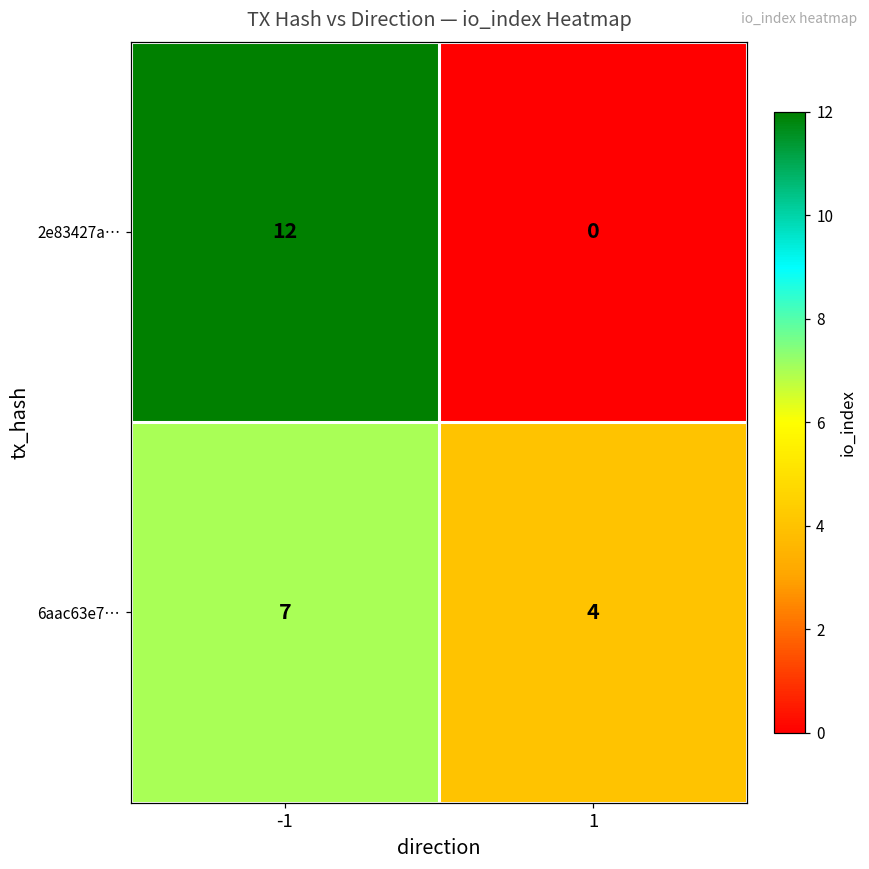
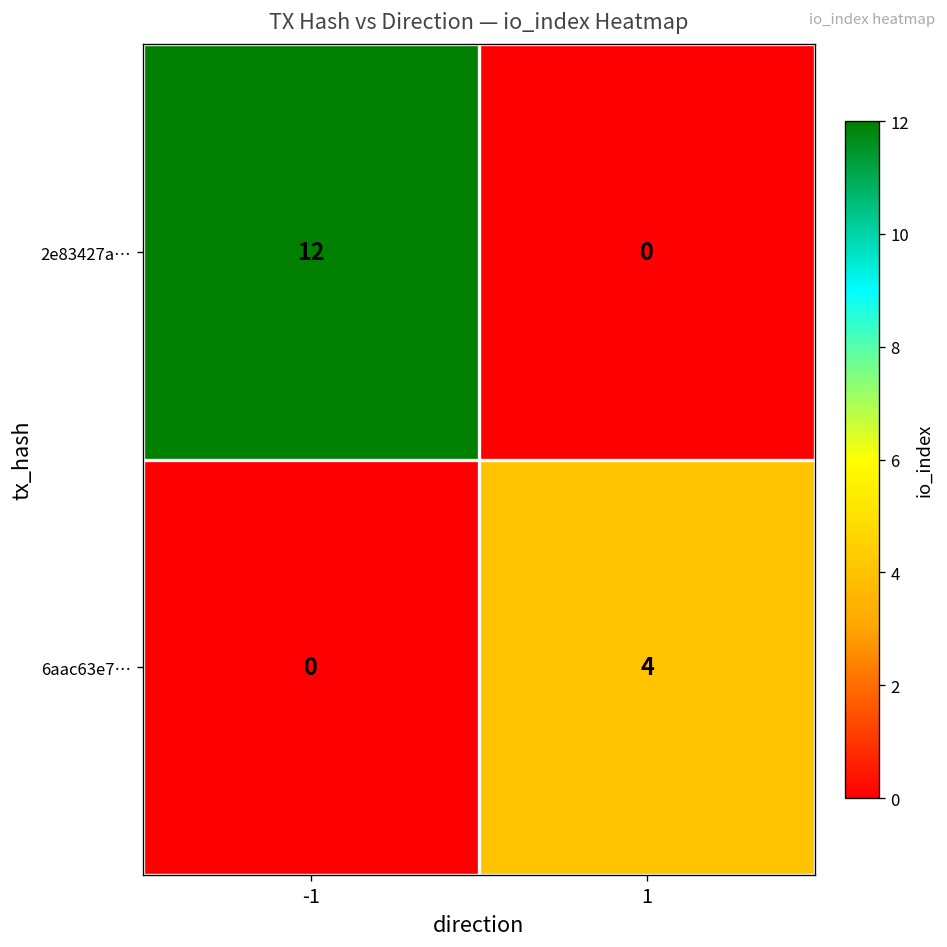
  {
    "2e83427a…": {
      "-1": 12,
      "1": 0
    },
    "6aac63e7…": {
-     "-1": 7,
+     "-1": 0,
      "1": 4
    }
  }
